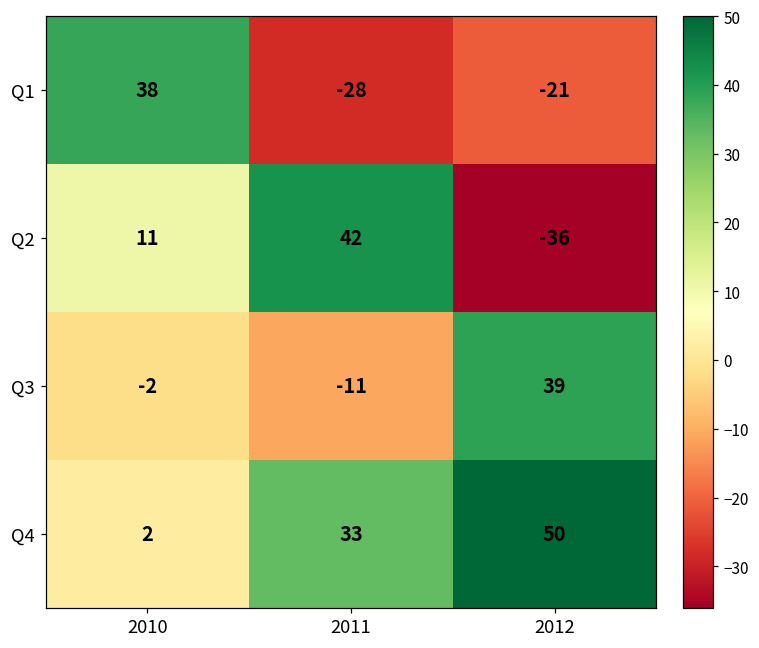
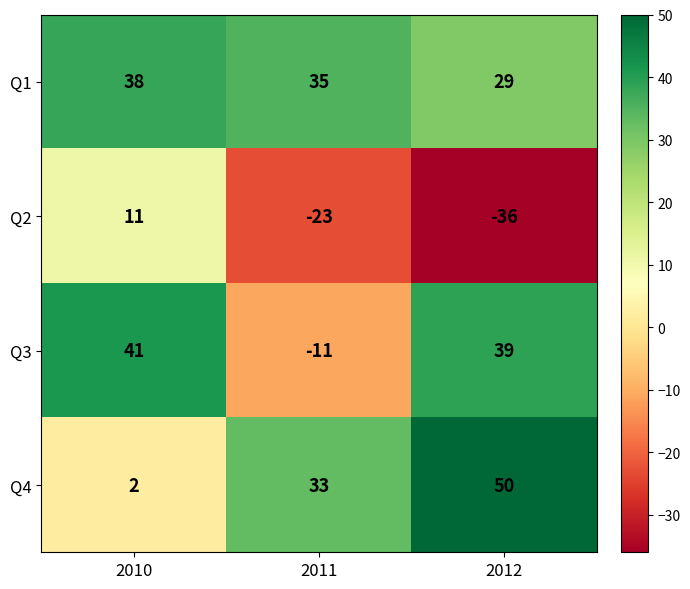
  {
    "Q1": {
      "2010": 38,
-     "2011": -28,
-     "2012": -21
+     "2011": 35,
+     "2012": 29
    },
    "Q2": {
      "2010": 11,
-     "2011": 42,
+     "2011": -23,
      "2012": -36
    },
    "Q3": {
-     "2010": -2,
+     "2010": 41,
      "2011": -11,
      "2012": 39
    },
    "Q4": {
      "2010": 2,
      "2011": 33,
      "2012": 50
    }
  }
